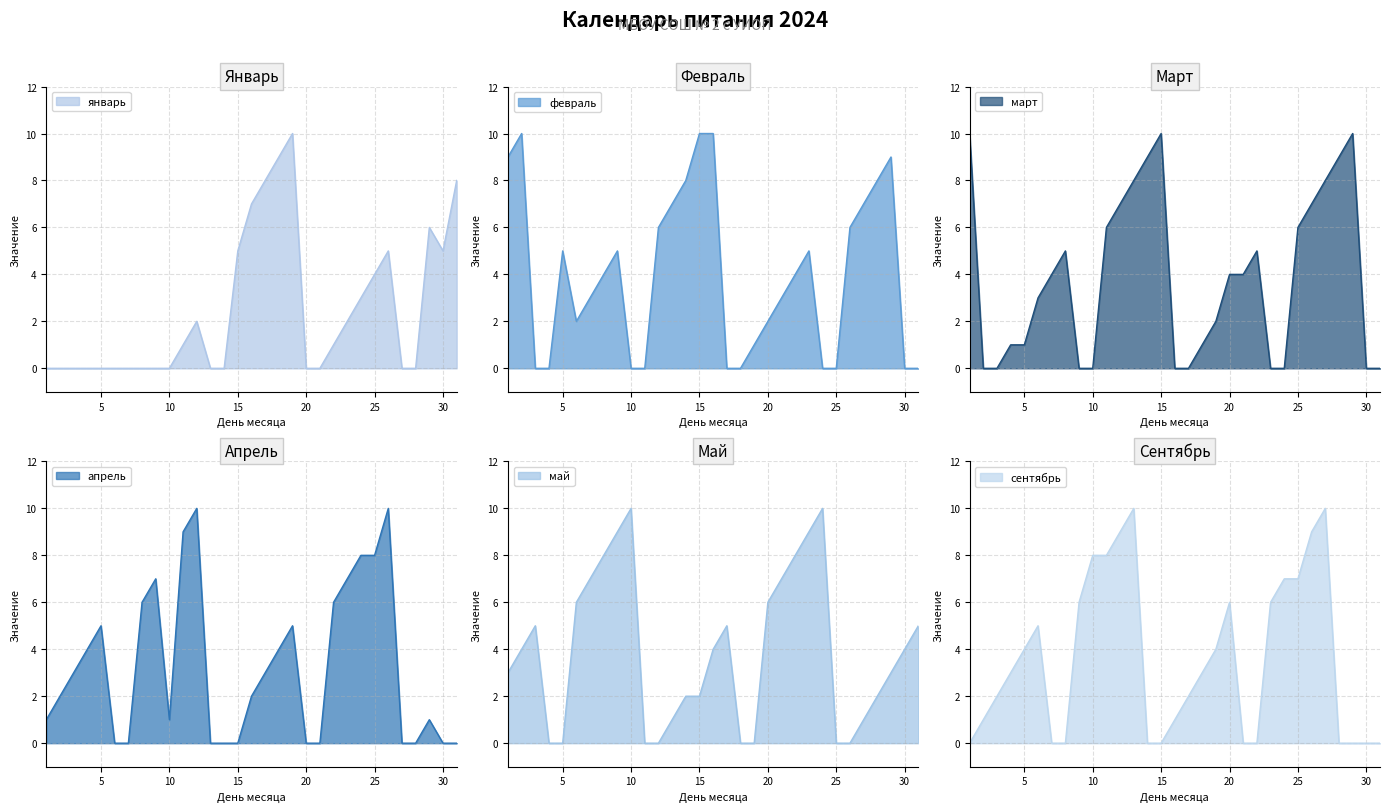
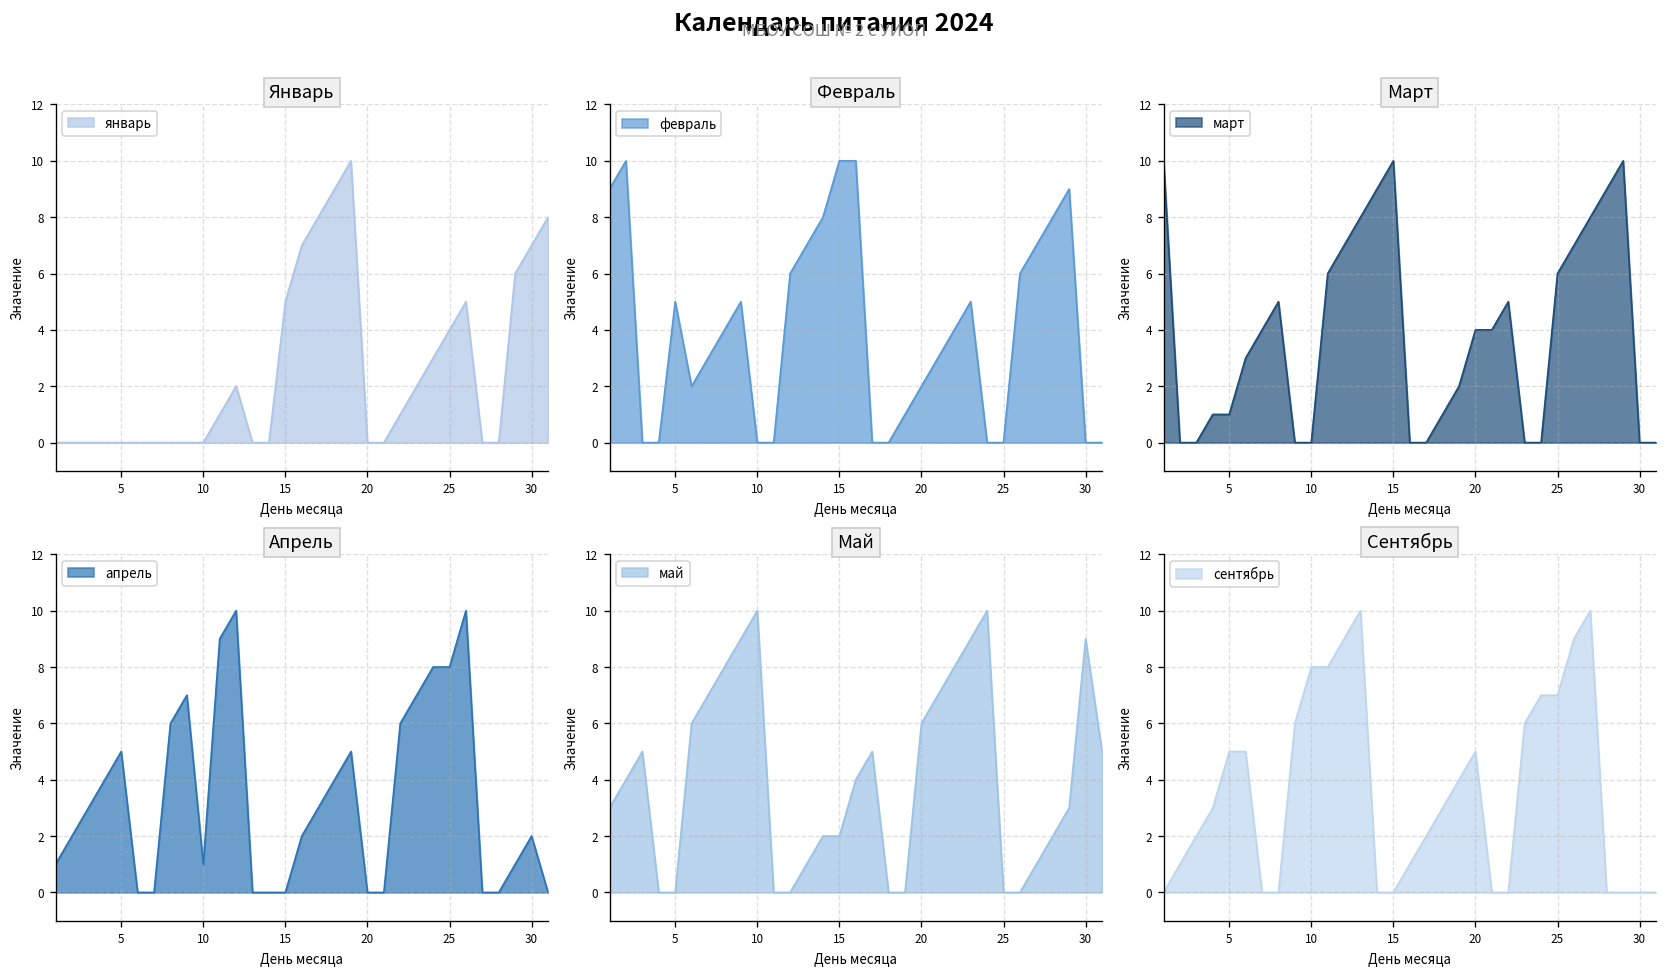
  {
    "Январь": {
      "5": 0,
      "10": 0,
      "15": 5,
      "20": 0,
      "25": 4,
-     "30": 5
+     "30": 7
    },
    "Февраль": {
      "5": 5.0,
      "10": 0.0,
      "15": 10.0,
      "20": 2.0,
      "25": 0.0,
      "30": 0.0
    },
    "Март": {
      "5": 1.0,
      "10": 0.0,
      "15": 10.0,
      "20": 4.0,
      "25": 6.0,
      "30": 0.0
    },
    "Апрель": {
      "5": 5,
      "10": 1,
      "15": 0,
      "20": 0,
      "25": 8,
-     "30": 0
+     "30": 2
    },
    "Май": {
      "5": 0,
      "10": 10,
      "15": 2,
      "20": 6,
      "25": 0,
-     "30": 4
+     "30": 9
    },
    "Сентябрь": {
-     "5": 4,
+     "5": 5,
      "10": 8,
      "15": 0,
-     "20": 6,
+     "20": 5,
      "25": 7,
      "30": 0
    }
  }
